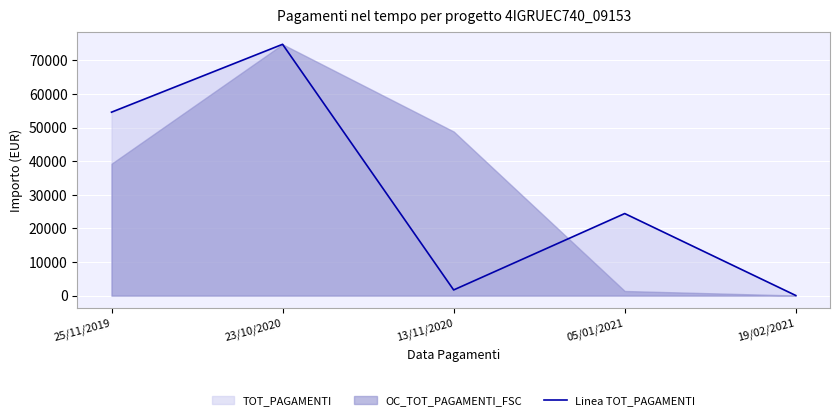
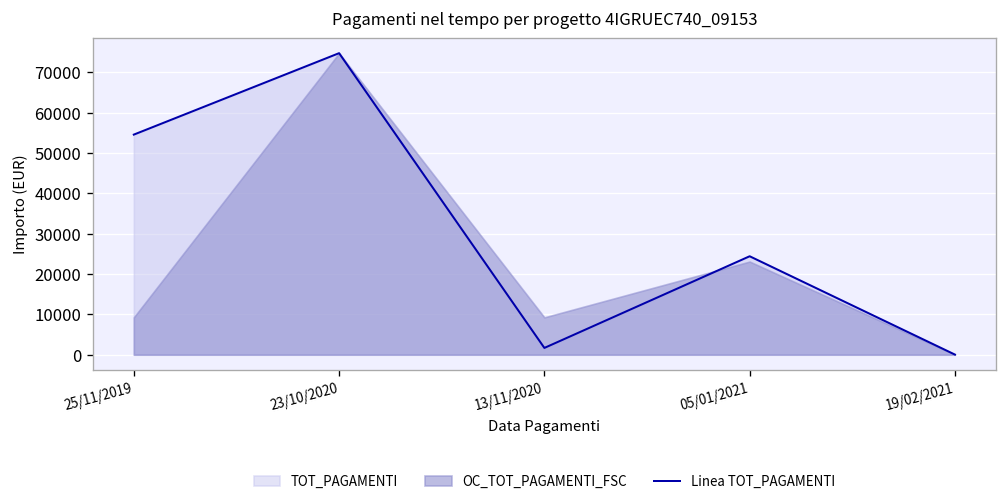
  {
    "TOT_PAGAMENTI": {
      "25/11/2019": 55000,
      "13/11/2020": 2000,
      "05/01/2021": 24000
    },
    "OC_TOT_PAGAMENTI_FSC": {
-     "25/11/2019": 39000,
-     "13/11/2020": 49000,
-     "05/01/2021": 1000
+     "25/11/2019": 9000,
+     "13/11/2020": 9000,
+     "05/01/2021": 23000
    }
  }
